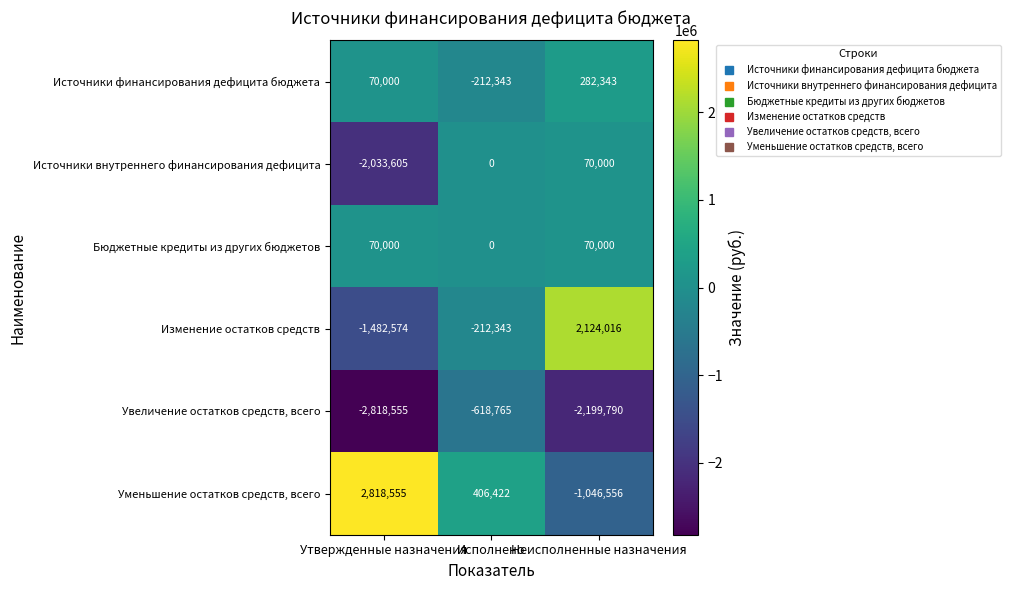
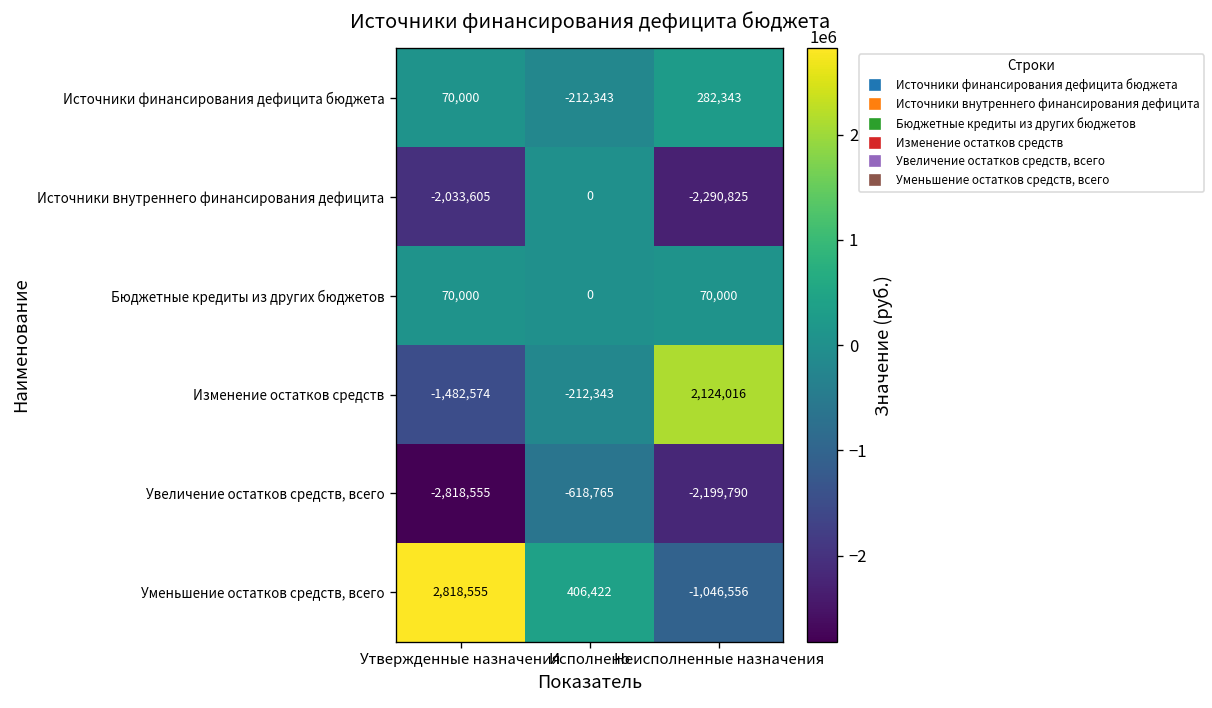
  {
    "Источники финансирования дефицита бюджета": {
      "Утвержденные назначения": "70,000",
      "Неисполненные назначения": "282,343"
    },
    "Источники внутреннего финансирования дефицита": {
      "Утвержденные назначения": "-2,033,605",
-     "Неисполненные назначения": "70,000"
+     "Неисполненные назначения": "-2,290,825"
    },
    "Бюджетные кредиты из других бюджетов": {
      "Утвержденные назначения": "70,000",
      "Неисполненные назначения": "70,000"
    },
    "Изменение остатков средств": {
      "Утвержденные назначения": "-1,482,574",
      "Неисполненные назначения": "2,124,016"
    },
    "Увеличение остатков средств, всего": {
      "Утвержденные назначения": "-2,818,555",
      "Неисполненные назначения": "-2,199,790"
    },
    "Уменьшение остатков средств, всего": {
      "Утвержденные назначения": "2,818,555",
      "Неисполненные назначения": "-1,046,556"
    }
  }
